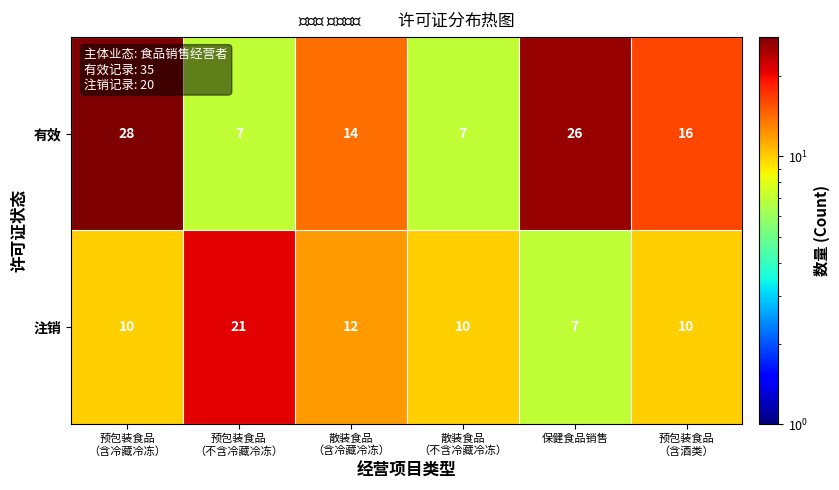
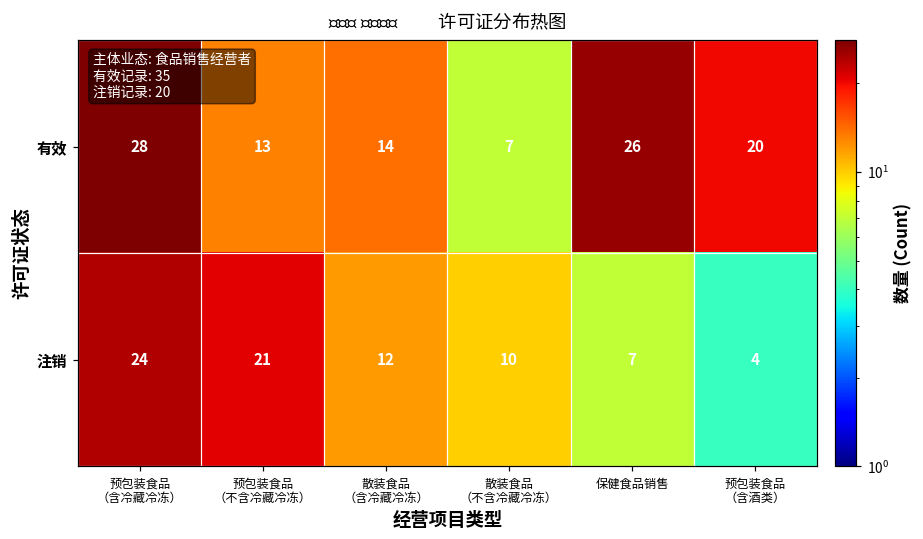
  {
    "有效": {
      "预包装食品 （含冷藏冷冻）": 28,
-     "预包装食品 （不含冷藏冷冻）": 7,
+     "预包装食品 （不含冷藏冷冻）": 13,
      "散装食品 （含冷藏冷冻）": 14,
      "散装食品 （不含冷藏冷冻）": 7,
      "保健食品销售": 26,
-     "预包装食品 （含酒类）": 16
+     "预包装食品 （含酒类）": 20
    },
    "注销": {
-     "预包装食品 （含冷藏冷冻）": 10,
+     "预包装食品 （含冷藏冷冻）": 24,
      "预包装食品 （不含冷藏冷冻）": 21,
      "散装食品 （含冷藏冷冻）": 12,
      "散装食品 （不含冷藏冷冻）": 10,
      "保健食品销售": 7,
-     "预包装食品 （含酒类）": 10
+     "预包装食品 （含酒类）": 4
    }
  }
